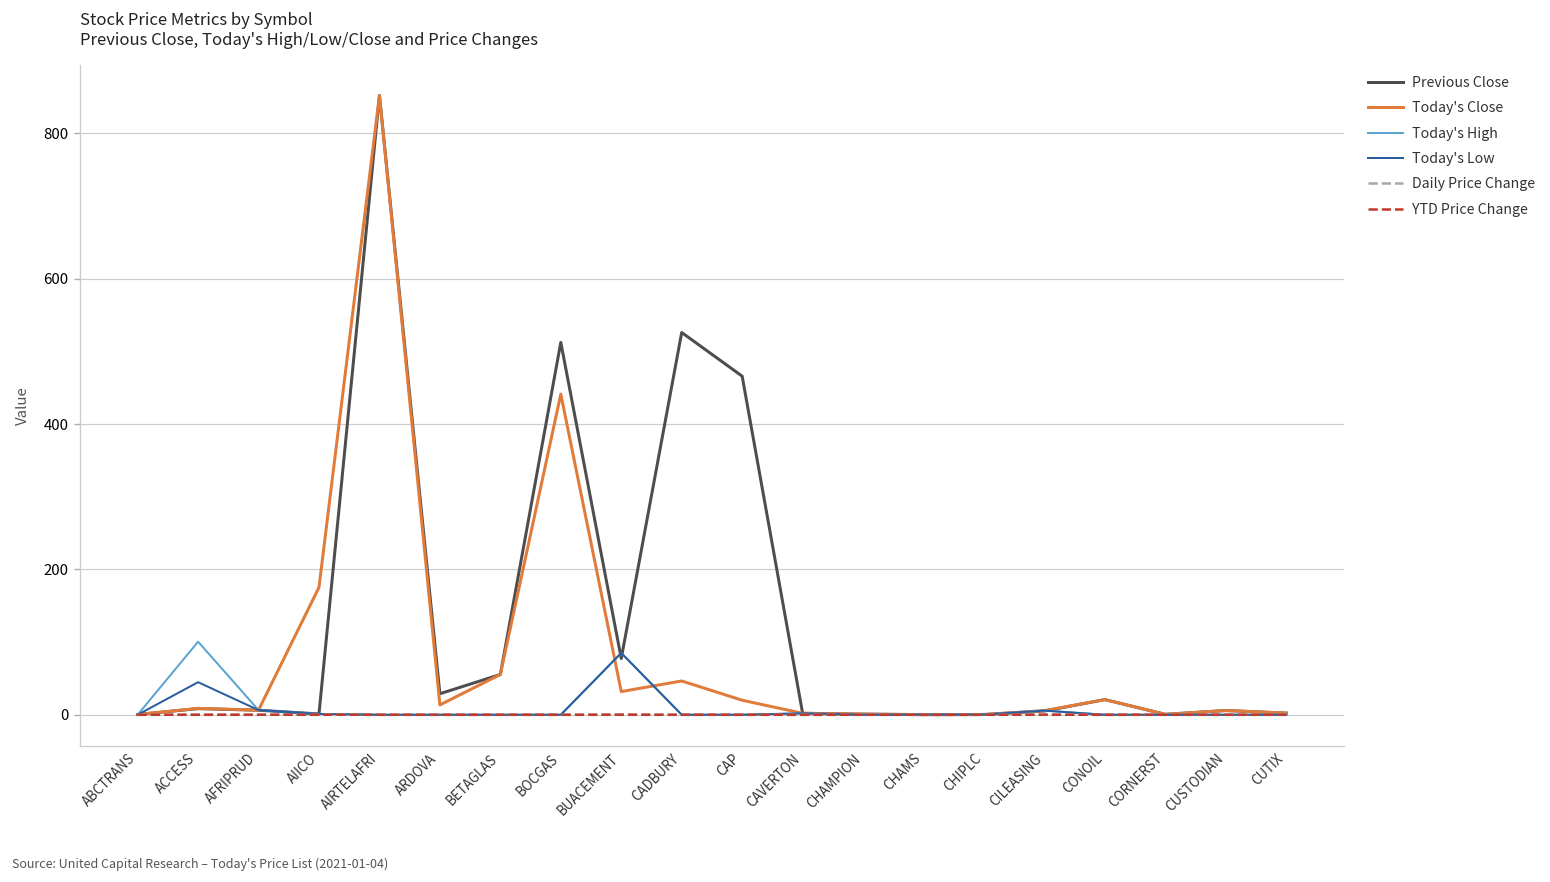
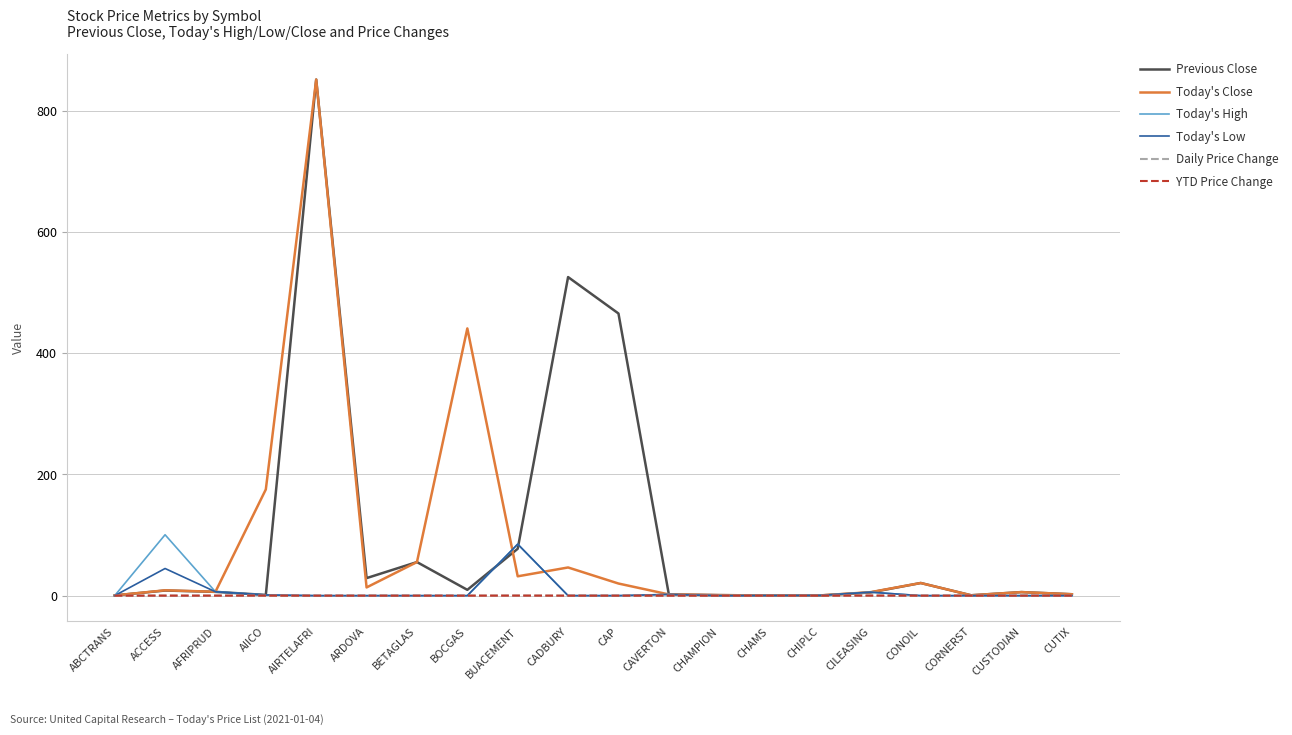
  {
    "Previous Close": {
      "ARDOVA": 30,
-     "BOCGAS": 510,
+     "BOCGAS": 10,
      "BUACEMENT": 80,
      "CADBURY": 530,
      "CAP": 470
    },
    "Today's Close": {
      "AIICO": 180,
      "ARDOVA": 10,
      "BOCGAS": 440,
      "BUACEMENT": 30,
      "CADBURY": 50,
      "CAP": 20
    },
    "Today's High": {
      "ACCESS": 100
    },
    "Today's Low": {
      "ACCESS": 40
    },
    "YTD Price Change": {
      "ACCESS": 0,
      "AFRIPRUD": 0,
      "BUACEMENT": 0,
      "CILEASING": 0
    }
  }
